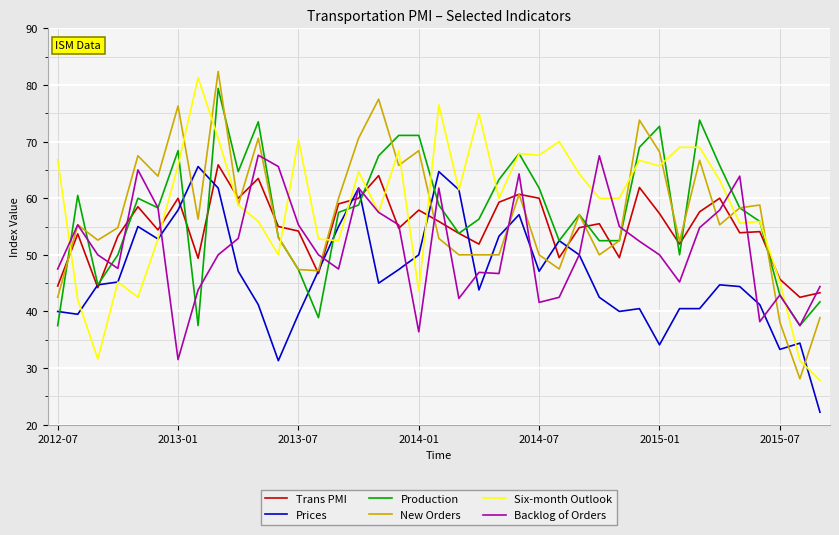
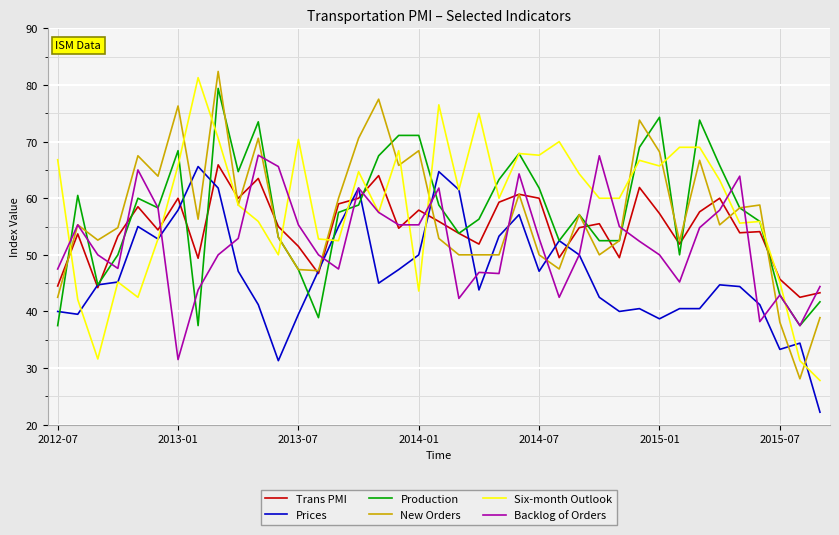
  {
    "Trans PMI": {
      "2012-07": 45,
      "2013-01": 60,
-     "2013-07": 54,
+     "2013-07": 52,
      "2014-01": 58,
      "2014-07": 60,
      "2015-01": 57,
      "2015-07": 46
    },
    "Prices": {
      "2012-07": 40,
      "2013-01": 58,
      "2013-07": 40,
      "2014-01": 50,
      "2014-07": 47,
-     "2015-01": 34,
+     "2015-01": 39,
      "2015-07": 33
    },
    "Production": {
      "2012-07": 38,
      "2013-01": 68,
      "2014-01": 71,
      "2014-07": 62,
-     "2015-01": 73
+     "2015-01": 74
    },
    "New Orders": {
      "2012-07": 43,
      "2013-01": 76,
      "2014-01": 68,
      "2014-07": 50,
      "2015-01": 68,
      "2015-07": 38
    },
    "Six-month Outlook": {
      "2012-07": 67,
      "2013-01": 66,
      "2013-07": 70,
      "2014-01": 44,
      "2014-07": 68,
      "2015-01": 66,
      "2015-07": 45
    },
    "Backlog of Orders": {
      "2012-07": 48,
      "2013-01": 32,
      "2013-07": 55,
-     "2014-01": 36,
-     "2014-07": 42,
+     "2014-01": 55,
+     "2014-07": 53,
      "2015-01": 50
    }
  }
